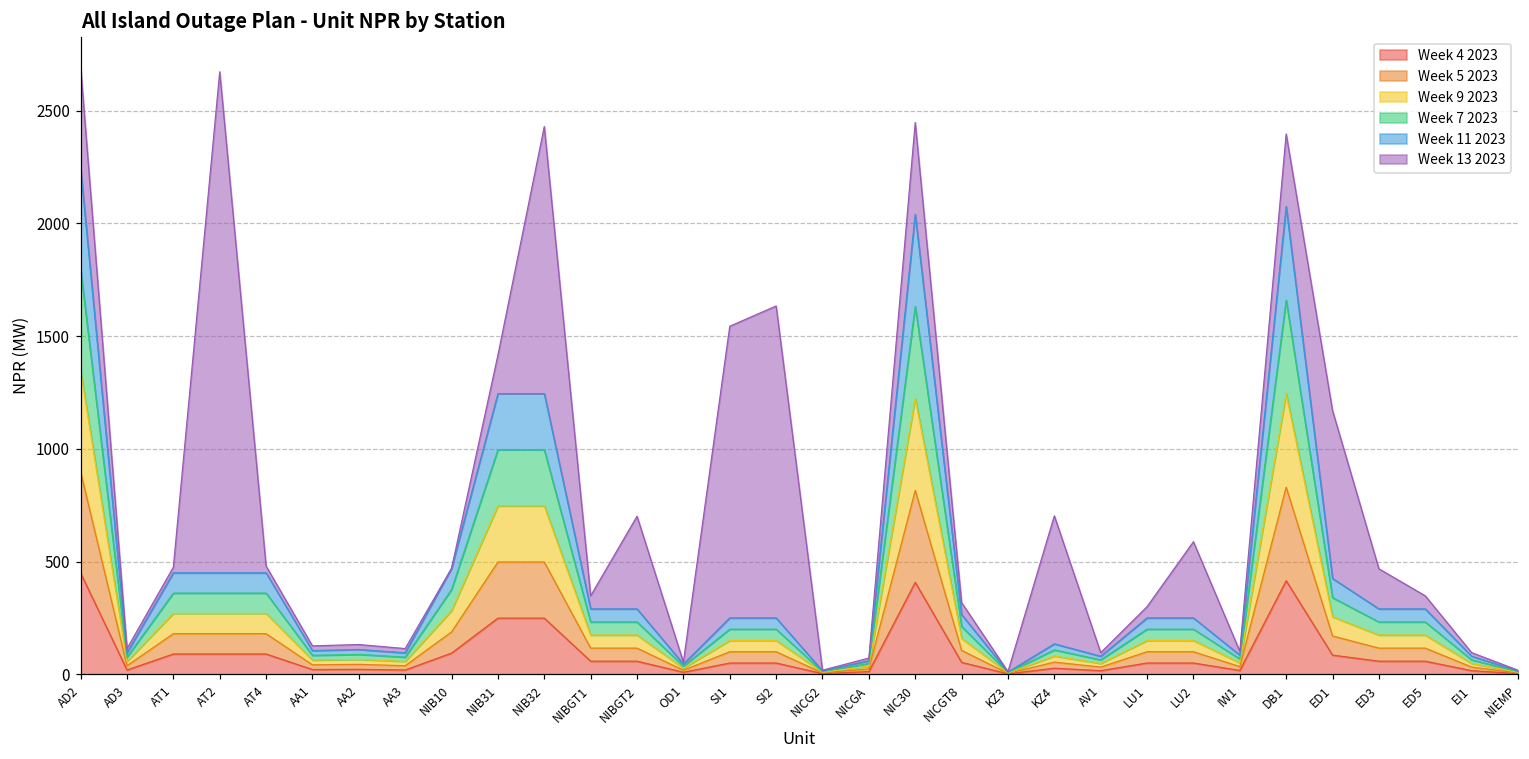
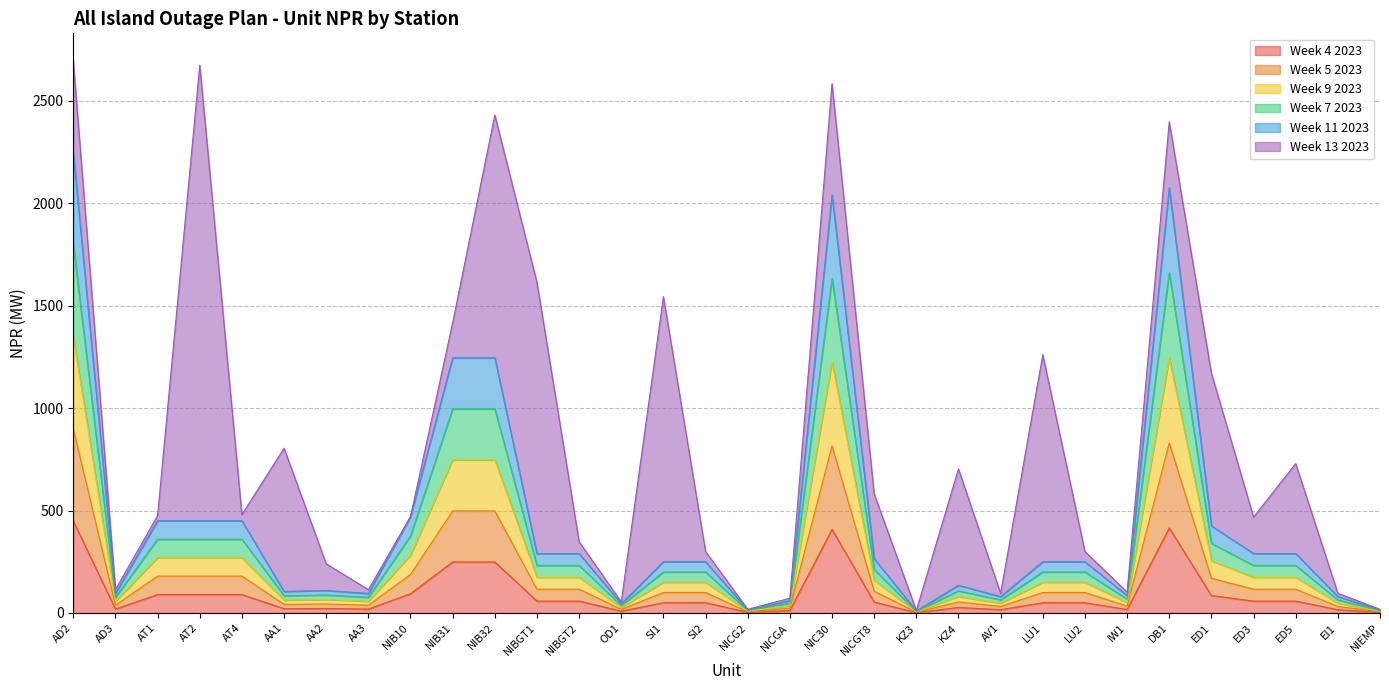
  {
    "Week 9 2023": {
      "AD2": 450,
      "AD3": 20,
      "AT1": 90,
      "AT2": 90,
      "AT4": 90,
      "AA1": 20,
      "AA2": 20,
      "AA3": 20,
      "NIB10": 90,
      "NIB31": 250,
      "NIB32": 250,
      "NIBGT1": 60,
      "NIBGT2": 60,
      "SI1": 50,
      "SI2": 50,
      "NIC30": 410,
      "NICGT8": 50,
      "KZ4": 30,
      "AV1": 20,
      "LU1": 50,
      "LU2": 50,
      "IW1": 20,
      "DB1": 420,
      "ED1": 90,
      "ED3": 60,
      "ED5": 60,
      "EI1": 20
    },
    "Week 7 2023": {
      "AD2": 450,
      "AD3": 20,
      "AT1": 90,
      "AT2": 90,
      "AT4": 90,
      "AA1": 20,
      "AA2": 20,
      "AA3": 20,
      "NIB10": 90,
      "NIB31": 250,
      "NIB32": 250,
      "NIBGT1": 60,
      "NIBGT2": 60,
      "SI1": 50,
      "SI2": 50,
      "NIC30": 410,
      "NICGT8": 50,
      "KZ4": 30,
      "AV1": 20,
      "LU1": 50,
      "LU2": 50,
      "IW1": 20,
      "DB1": 420,
      "ED1": 90,
      "ED3": 60,
      "ED5": 60,
      "EI1": 20
    },
    "Week 11 2023": {
      "AD2": 450,
      "AD3": 20,
      "AT1": 90,
      "AT2": 90,
      "AT4": 90,
      "AA1": 20,
      "AA2": 20,
      "AA3": 20,
      "NIB31": 250,
      "NIB32": 250,
      "NIBGT1": 60,
      "NIBGT2": 60,
      "SI1": 50,
      "SI2": 50,
      "NIC30": 410,
      "NICGT8": 50,
      "KZ4": 30,
      "AV1": 20,
      "LU1": 50,
      "LU2": 50,
      "IW1": 20,
      "DB1": 420,
      "ED1": 90,
      "ED3": 60,
      "ED5": 60,
      "EI1": 20
    },
    "Week 13 2023": {
      "AD2": 450,
      "AD3": 20,
      "AT1": 30,
      "AT2": 2220,
      "AT4": 30,
-     "AA1": 20,
-     "AA2": 20,
+     "AA1": 700,
+     "AA2": 130,
      "AA3": 20,
      "NIB31": 170,
      "NIB32": 1190,
-     "NIBGT1": 60,
-     "NIBGT2": 410,
+     "NIBGT1": 1320,
+     "NIBGT2": 60,
      "SI1": 1290,
-     "SI2": 1380,
-     "NIC30": 410,
-     "NICGT8": 50,
+     "SI2": 50,
+     "NIC30": 540,
+     "NICGT8": 320,
      "KZ4": 570,
      "AV1": 20,
-     "LU1": 50,
-     "LU2": 340,
+     "LU1": 1010,
+     "LU2": 50,
      "IW1": 20,
      "DB1": 320,
      "ED1": 750,
      "ED3": 180,
-     "ED5": 60,
+     "ED5": 440,
      "EI1": 20
    }
  }
